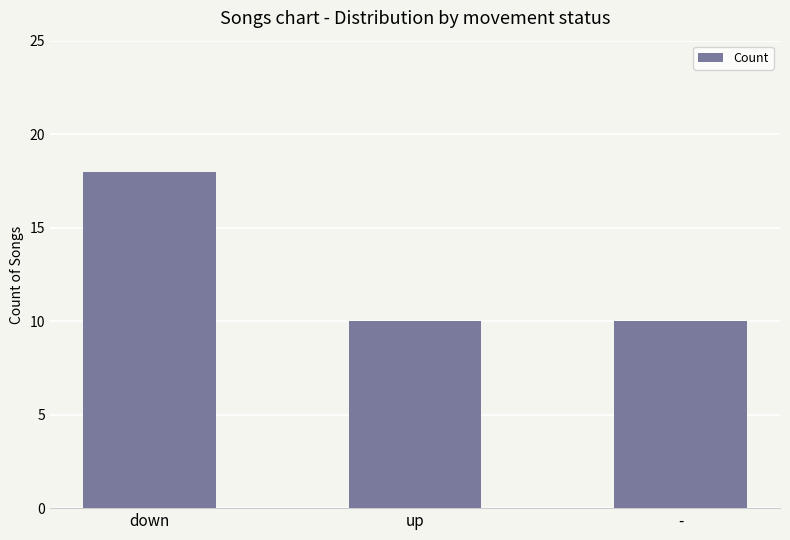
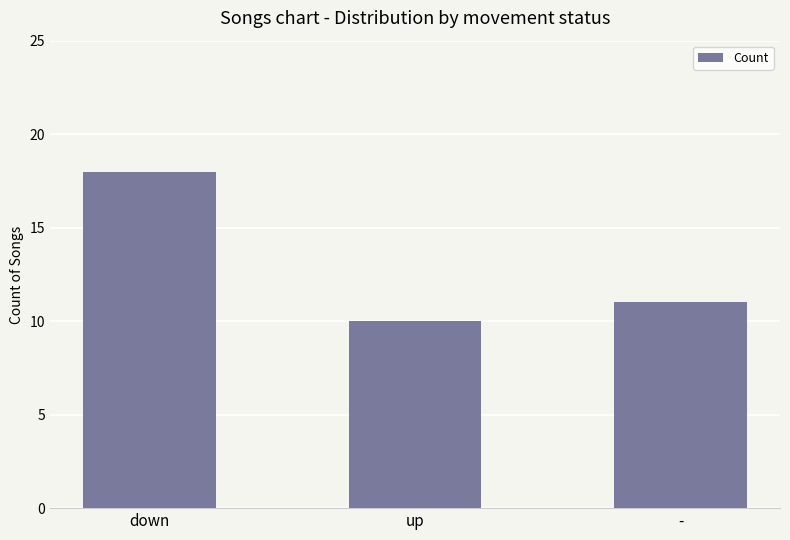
  {
    "down": 18,
    "up": 10,
-   "-": 10
+   "-": 11
  }
